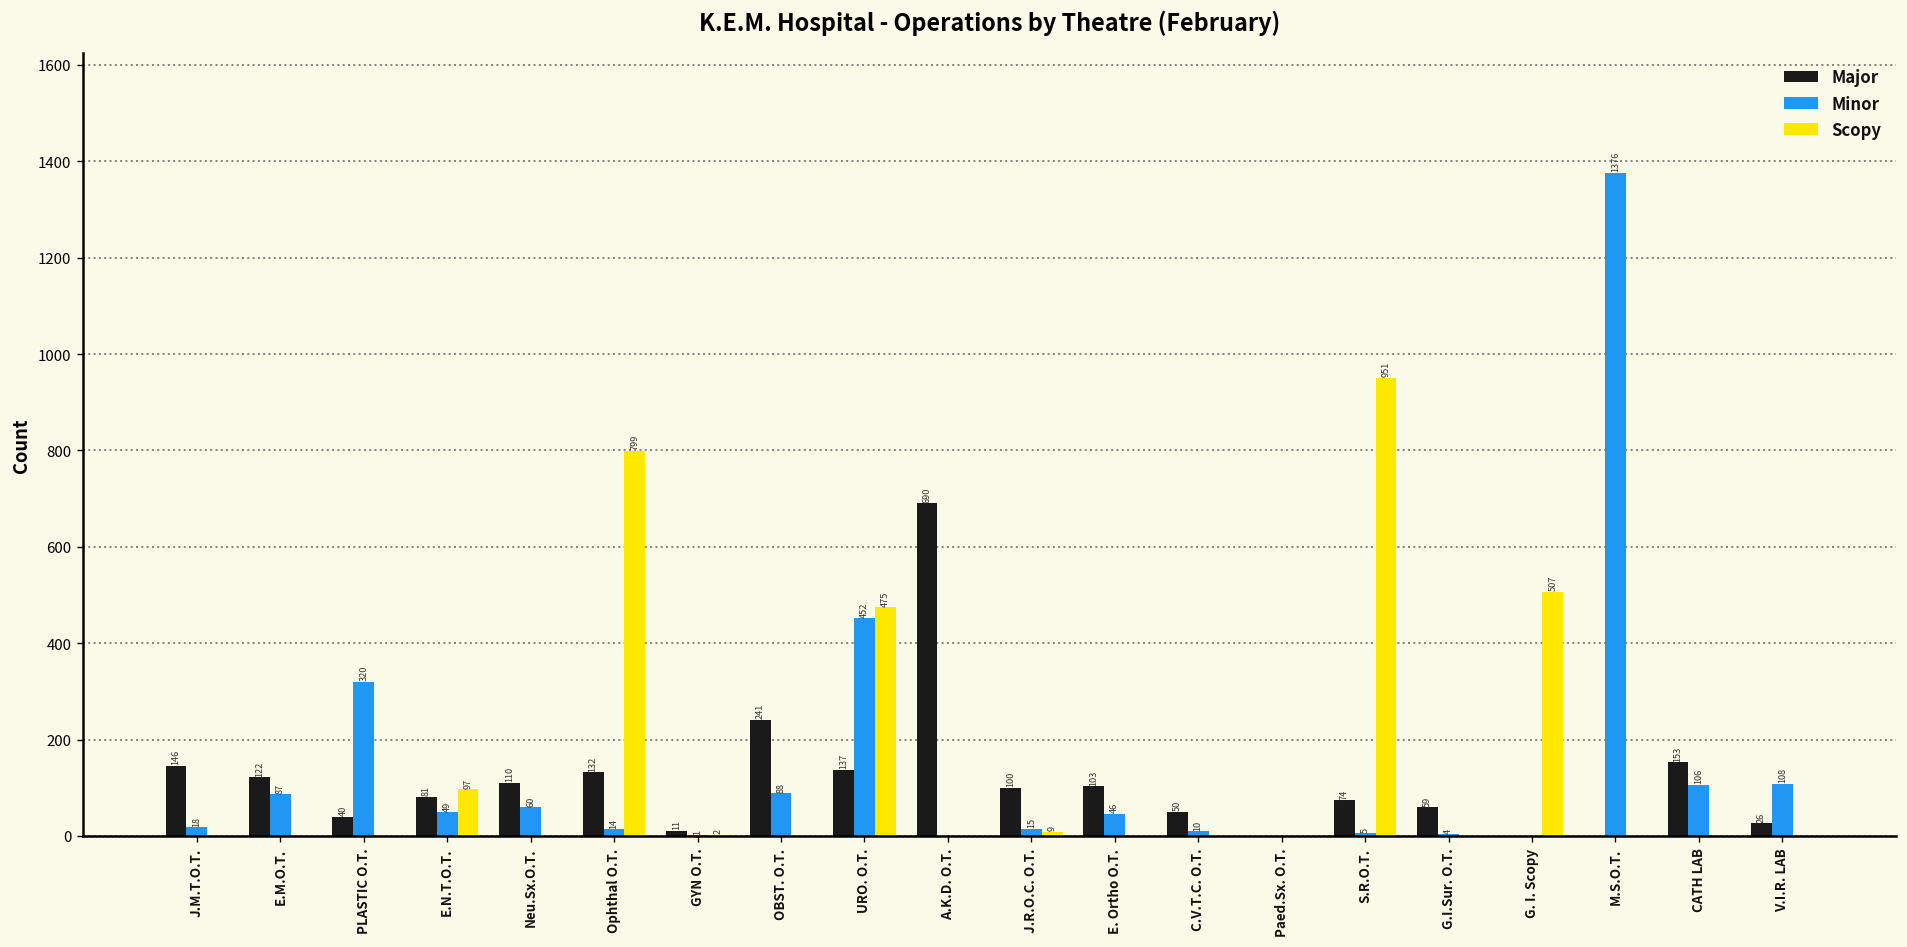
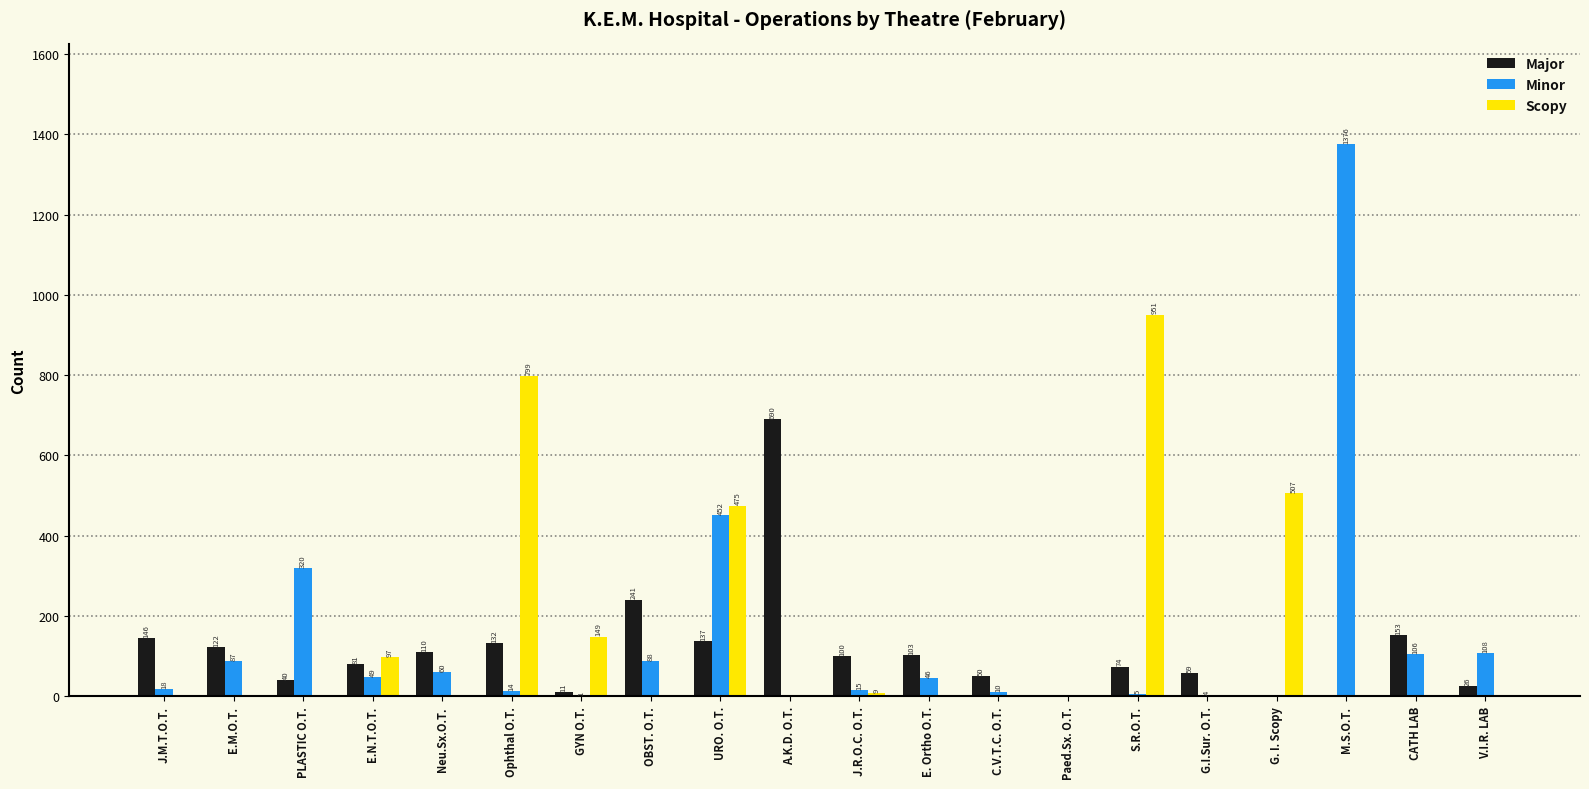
  {
    "Major": {
      "J.M.T.O.T.": 146,
      "E.M.O.T.": 122,
      "PLASTIC O.T.": 40,
      "E.N.T.O.T.": 81,
      "Neu.Sx.O.T.": 110,
      "Ophthal O.T.": 132,
      "GYN O.T.": 11,
      "OBST. O.T.": 241,
      "URO. O.T.": 137,
      "A.K.D. O.T.": 690,
      "J.R.O.C. O.T.": 100,
      "E. Ortho O.T.": 103,
      "C.V.T.C. O.T.": 50,
      "S.R.O.T.": 74,
      "G.I.Sur. O.T.": 59,
      "CATH LAB": 153,
      "V.I.R. LAB": 26
    },
    "Minor": {
      "J.M.T.O.T.": 18,
      "E.M.O.T.": 87,
      "PLASTIC O.T.": 320,
      "E.N.T.O.T.": 49,
      "Neu.Sx.O.T.": 60,
      "Ophthal O.T.": 14,
      "GYN O.T.": 1,
      "OBST. O.T.": 88,
      "URO. O.T.": 452,
      "J.R.O.C. O.T.": 15,
      "E. Ortho O.T.": 46,
      "C.V.T.C. O.T.": 10,
      "S.R.O.T.": 5,
      "G.I.Sur. O.T.": 4,
      "M.S.O.T.": 1376,
      "CATH LAB": 106,
      "V.I.R. LAB": 108
    },
    "Scopy": {
      "E.N.T.O.T.": 97,
      "Ophthal O.T.": 799,
-     "GYN O.T.": 2,
+     "GYN O.T.": 149,
      "URO. O.T.": 475,
      "J.R.O.C. O.T.": 9,
      "S.R.O.T.": 951,
      "G. I. Scopy": 507
    }
  }
